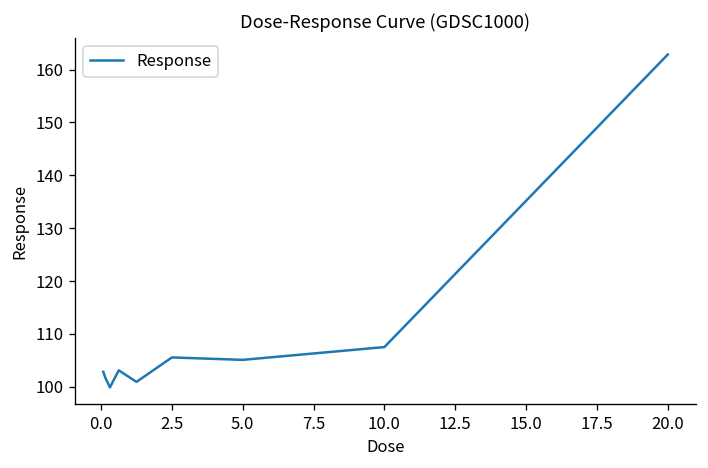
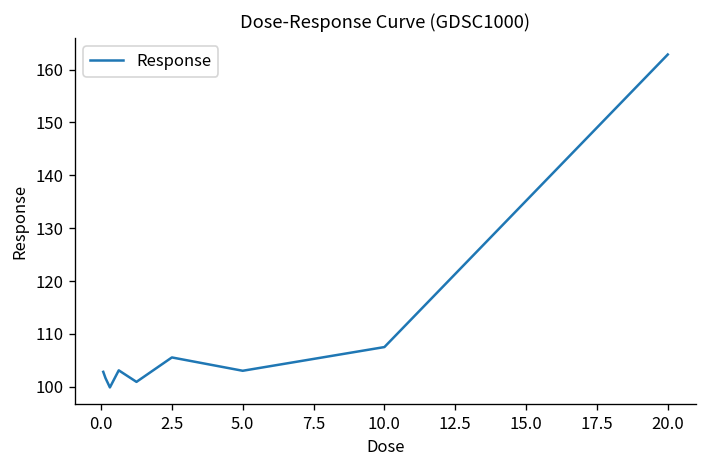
  {
    "2.5": 106,
-   "5.0": 105,
+   "5.0": 103,
    "10.0": 108,
    "20.0": 163
  }
